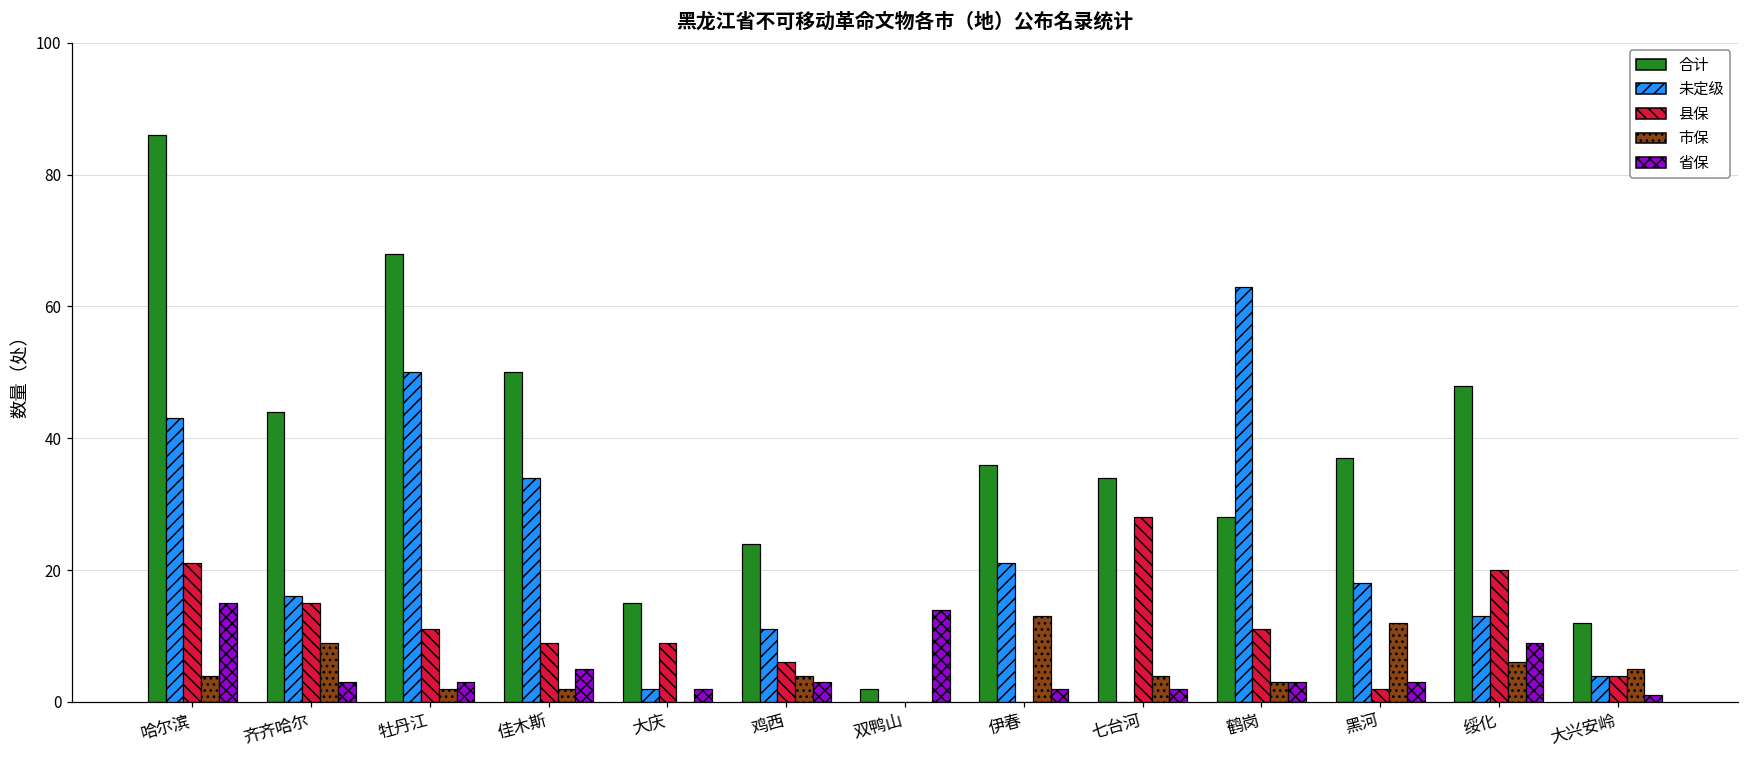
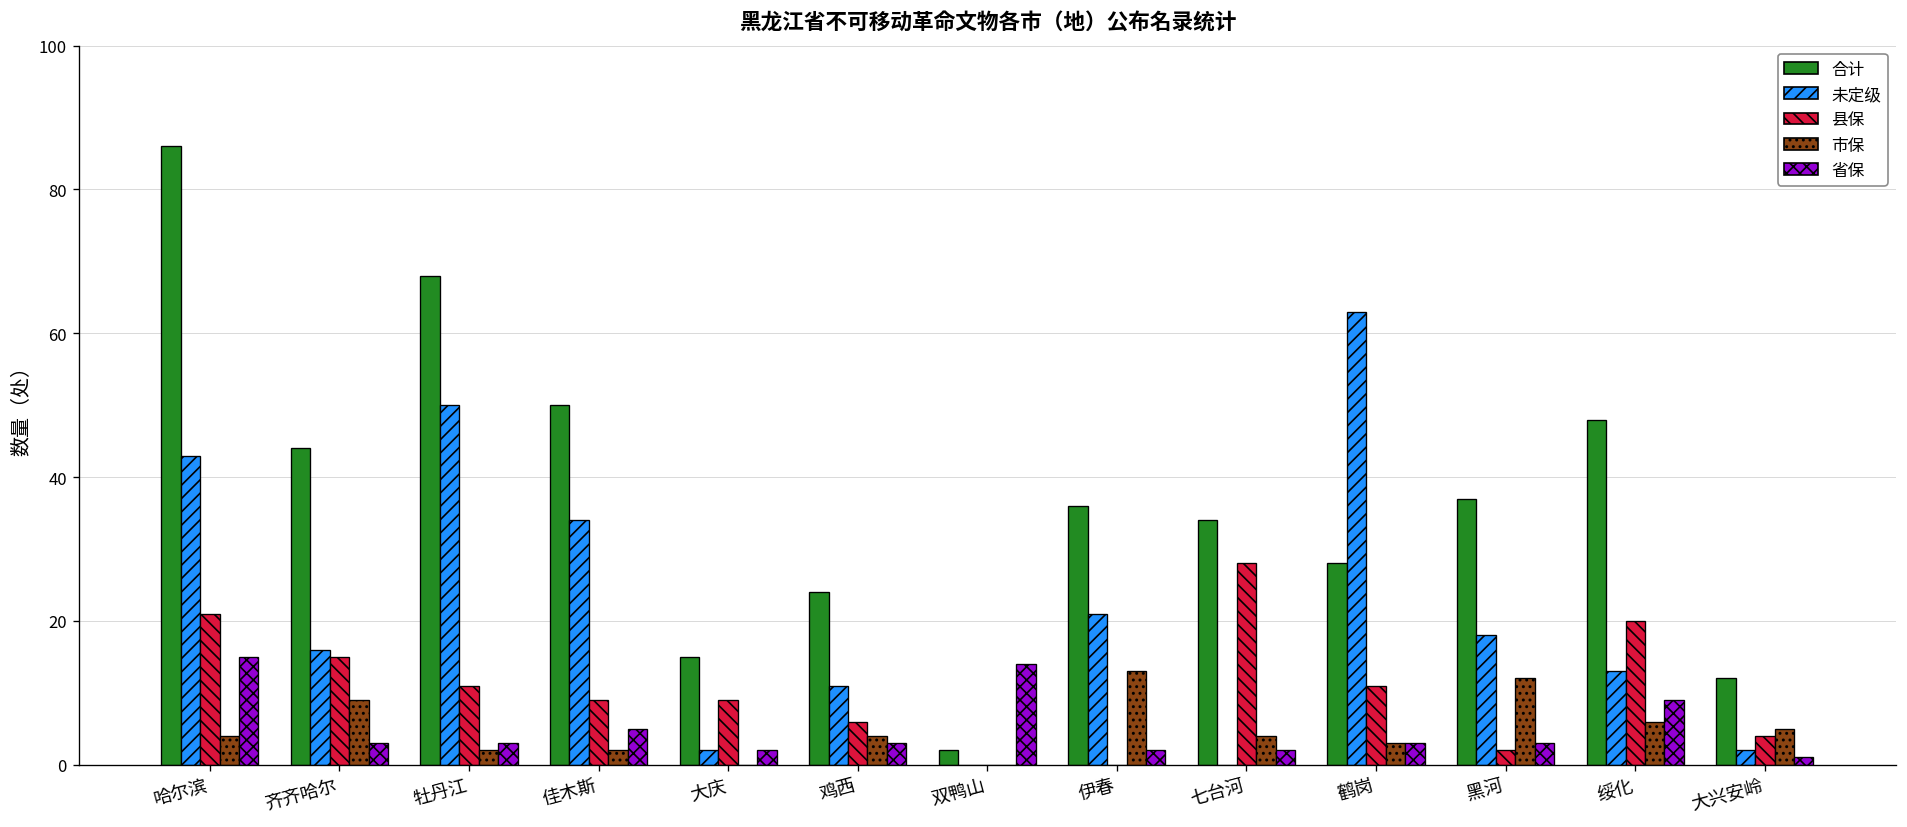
  {
    "合计": {
      "哈尔滨": 86,
      "齐齐哈尔": 44,
      "牡丹江": 68,
      "佳木斯": 50,
      "大庆": 15,
      "鸡西": 24,
      "双鸭山": 2,
      "伊春": 36,
      "七台河": 34,
      "鹤岗": 28,
      "黑河": 37,
      "绥化": 48,
      "大兴安岭": 12
    },
    "未定级": {
      "哈尔滨": 43,
      "齐齐哈尔": 16,
      "牡丹江": 50,
      "佳木斯": 34,
      "大庆": 2,
      "鸡西": 11,
      "双鸭山": 0,
      "伊春": 21,
      "七台河": 0,
      "鹤岗": 63,
      "黑河": 18,
      "绥化": 13,
-     "大兴安岭": 4
+     "大兴安岭": 2
    },
    "县保": {
      "哈尔滨": 21,
      "齐齐哈尔": 15,
      "牡丹江": 11,
      "佳木斯": 9,
      "大庆": 9,
      "鸡西": 6,
      "双鸭山": 0,
      "伊春": 0,
      "七台河": 28,
      "鹤岗": 11,
      "黑河": 2,
      "绥化": 20,
      "大兴安岭": 4
    },
    "市保": {
      "哈尔滨": 4,
      "齐齐哈尔": 9,
      "牡丹江": 2,
      "佳木斯": 2,
      "大庆": 0,
      "鸡西": 4,
      "双鸭山": 0,
      "伊春": 13,
      "七台河": 4,
      "鹤岗": 3,
      "黑河": 12,
      "绥化": 6,
      "大兴安岭": 5
    },
    "省保": {
      "哈尔滨": 15,
      "齐齐哈尔": 3,
      "牡丹江": 3,
      "佳木斯": 5,
      "大庆": 2,
      "鸡西": 3,
      "双鸭山": 14,
      "伊春": 2,
      "七台河": 2,
      "鹤岗": 3,
      "黑河": 3,
      "绥化": 9,
      "大兴安岭": 1
    }
  }
